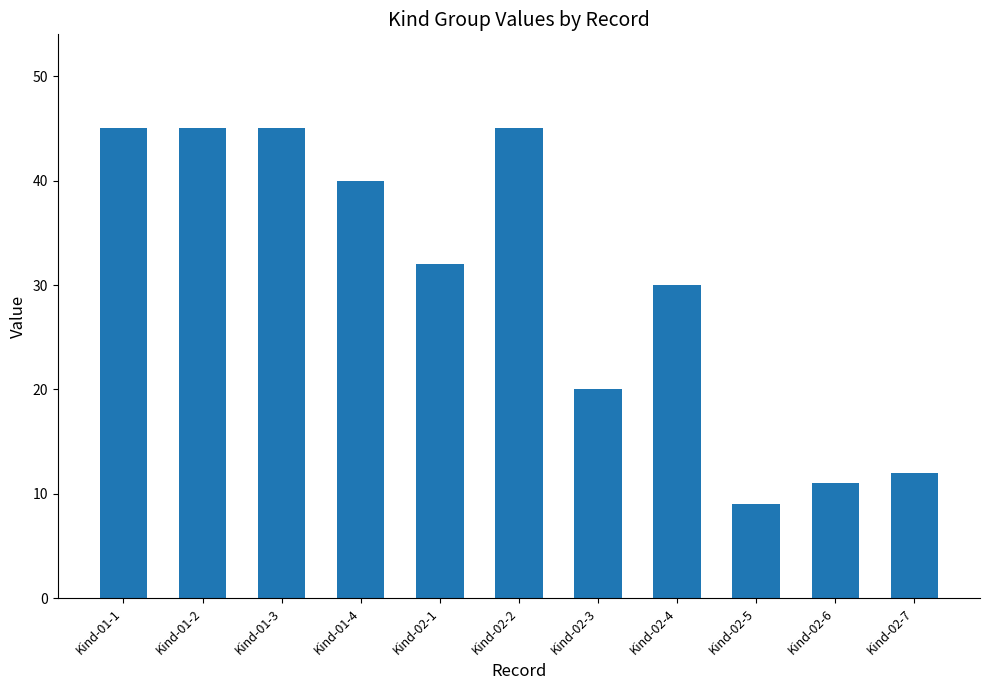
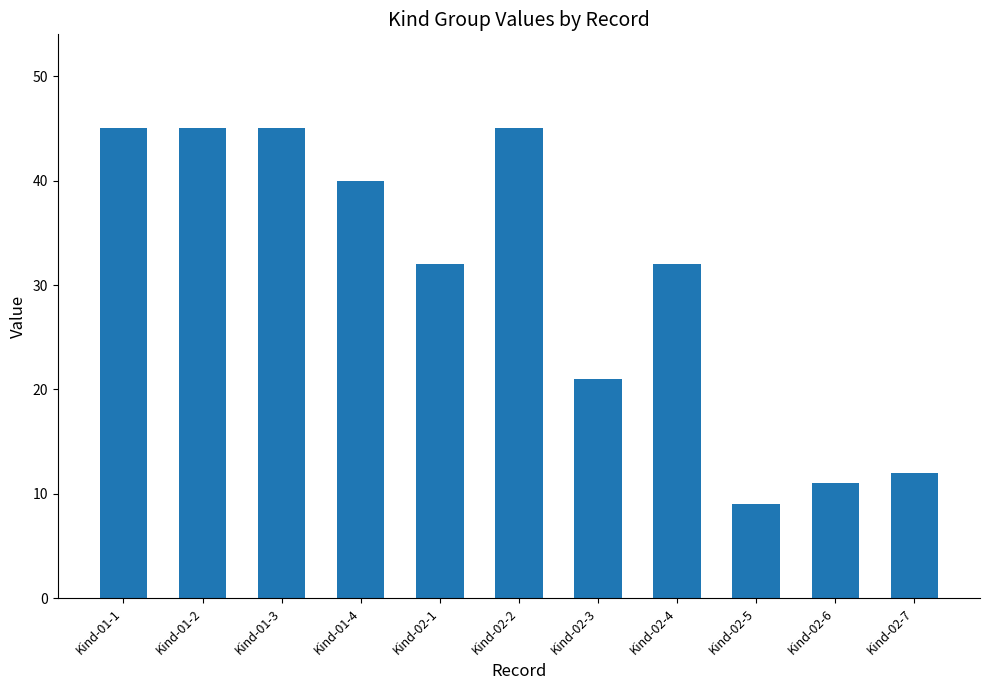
  {
    "Kind-01-1": 45,
    "Kind-01-2": 45,
    "Kind-01-3": 45,
    "Kind-01-4": 40,
    "Kind-02-1": 32,
    "Kind-02-2": 45,
-   "Kind-02-3": 20,
-   "Kind-02-4": 30,
+   "Kind-02-3": 21,
+   "Kind-02-4": 32,
    "Kind-02-5": 9,
    "Kind-02-6": 11,
    "Kind-02-7": 12
  }
